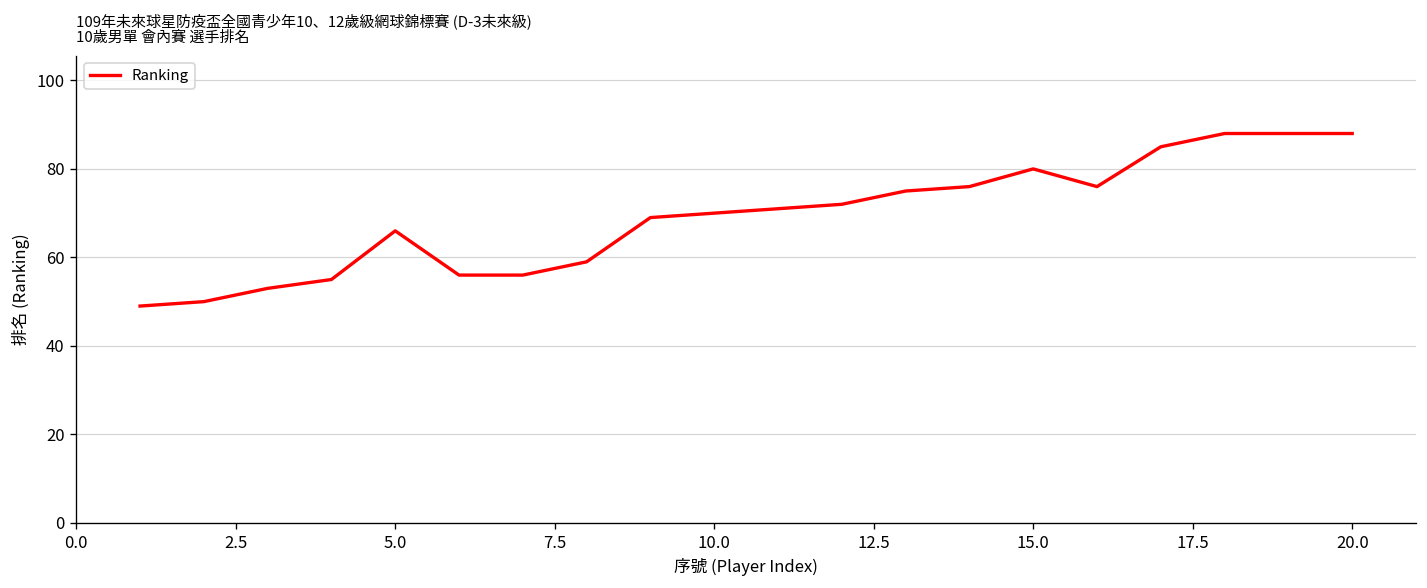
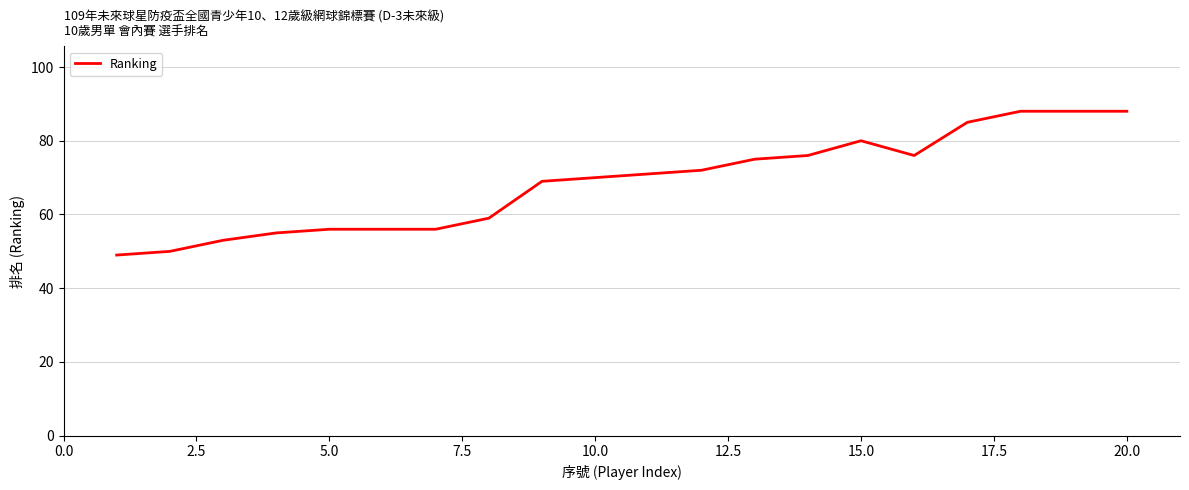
  {
-   "5.0": 66,
+   "5.0": 56,
    "10.0": 70,
    "15.0": 80,
    "20.0": 88
  }
